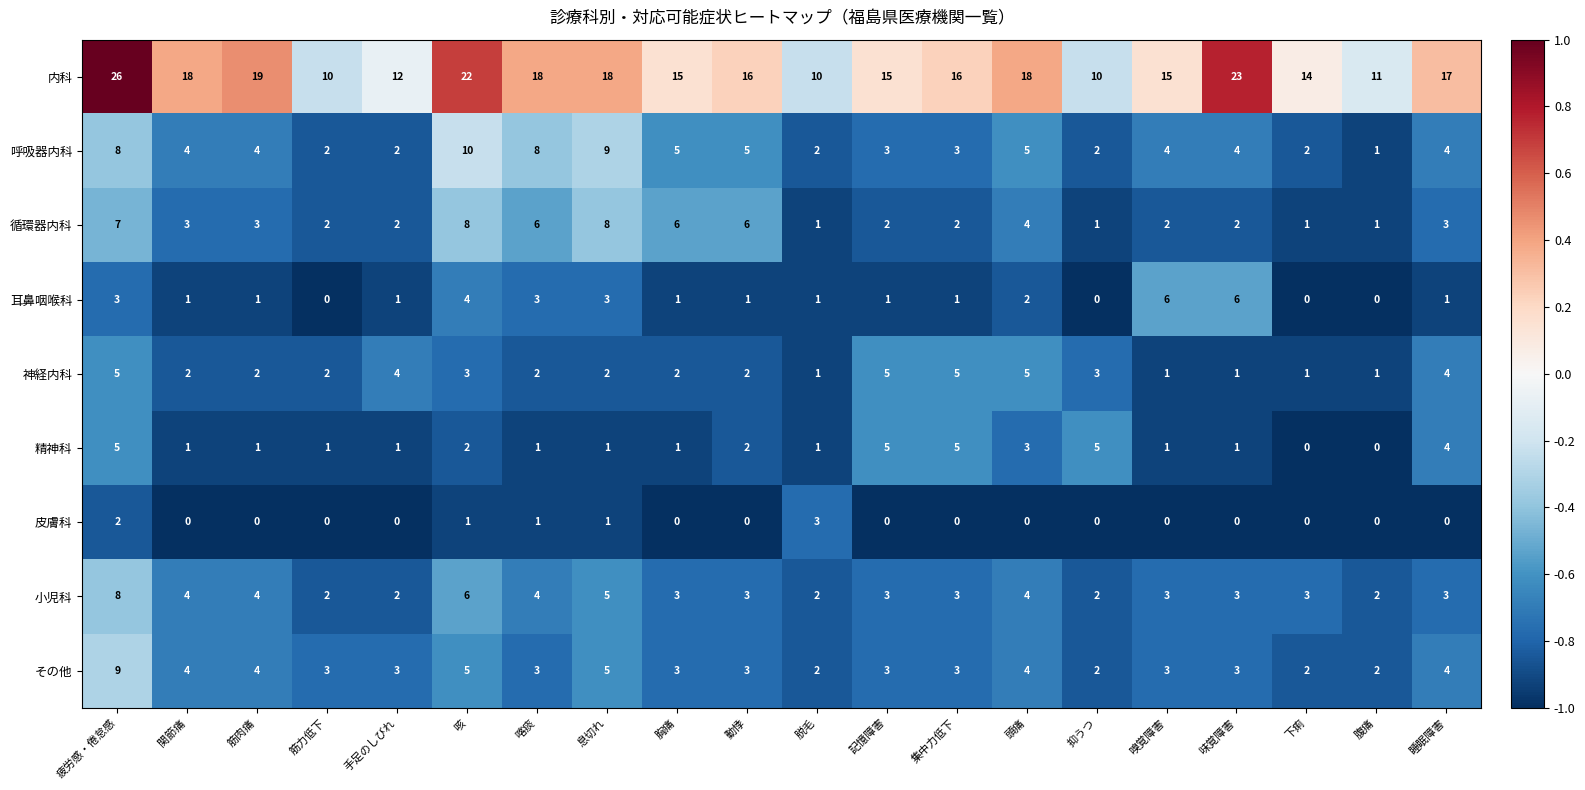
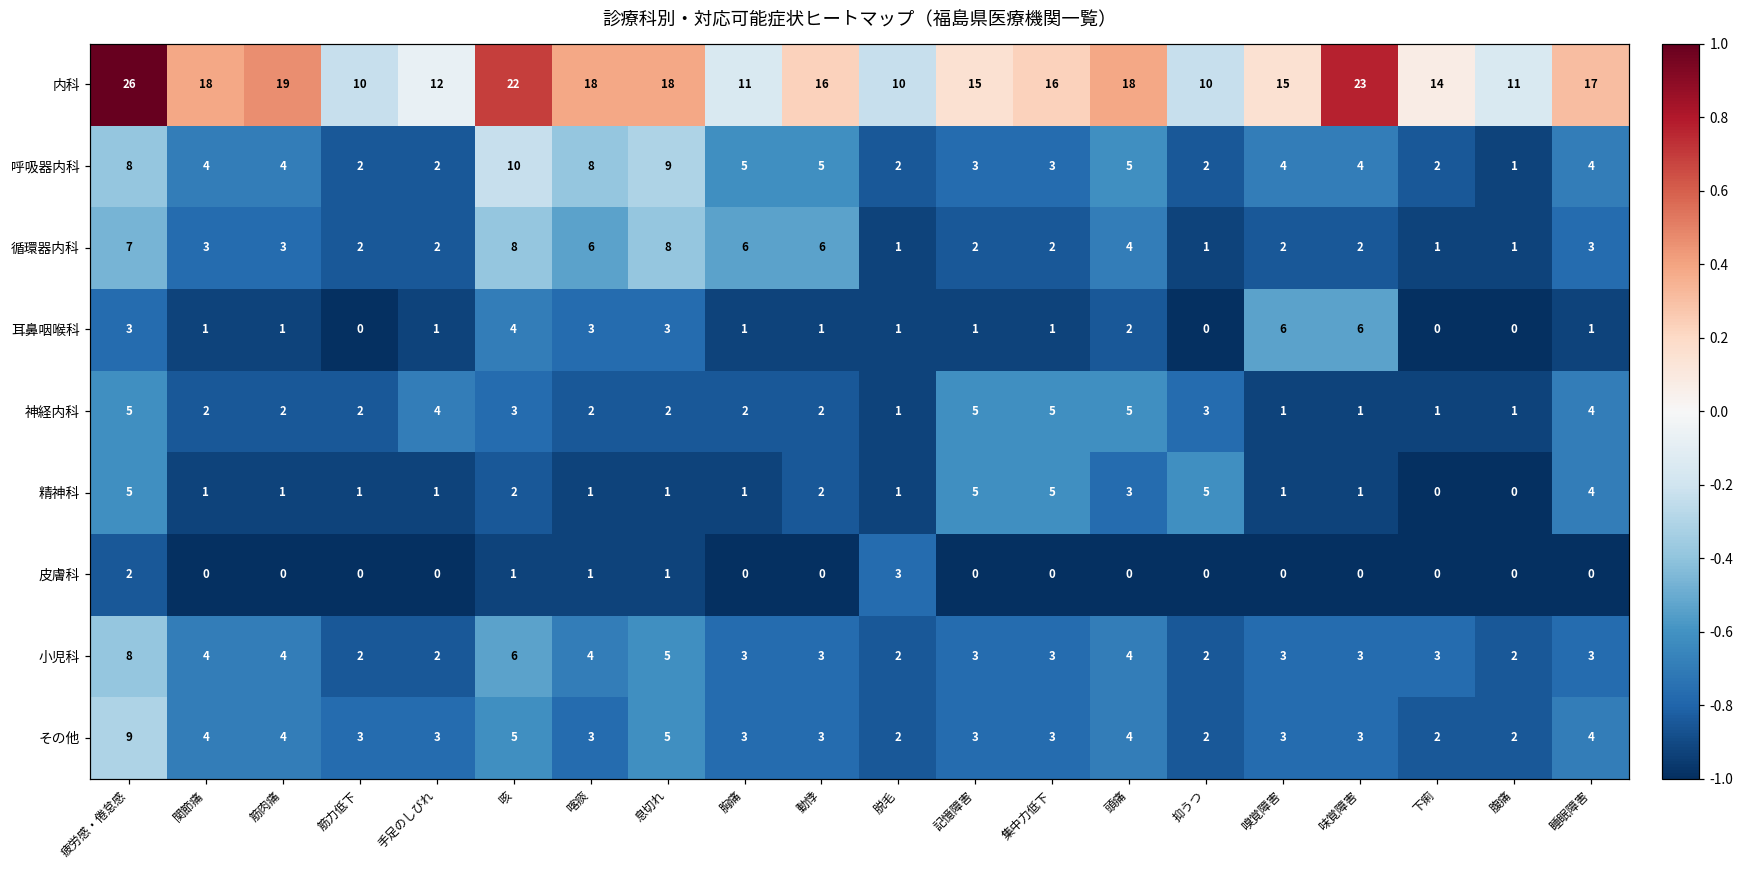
  {
    "内科": {
      "疲労感・倦怠感": 26,
      "関節痛": 18,
      "筋肉痛": 19,
      "筋力低下": 10,
      "手足のしびれ": 12,
      "咳": 22,
      "喀痰": 18,
      "息切れ": 18,
-     "胸痛": 15,
+     "胸痛": 11,
      "動悸": 16,
      "脱毛": 10,
      "記憶障害": 15,
      "集中力低下": 16,
      "頭痛": 18,
      "抑うつ": 10,
      "嗅覚障害": 15,
      "味覚障害": 23,
      "下痢": 14,
      "腹痛": 11,
      "睡眠障害": 17
    },
    "呼吸器内科": {
      "疲労感・倦怠感": 8,
      "関節痛": 4,
      "筋肉痛": 4,
      "筋力低下": 2,
      "手足のしびれ": 2,
      "咳": 10,
      "喀痰": 8,
      "息切れ": 9,
      "胸痛": 5,
      "動悸": 5,
      "脱毛": 2,
      "記憶障害": 3,
      "集中力低下": 3,
      "頭痛": 5,
      "抑うつ": 2,
      "嗅覚障害": 4,
      "味覚障害": 4,
      "下痢": 2,
      "腹痛": 1,
      "睡眠障害": 4
    },
    "循環器内科": {
      "疲労感・倦怠感": 7,
      "関節痛": 3,
      "筋肉痛": 3,
      "筋力低下": 2,
      "手足のしびれ": 2,
      "咳": 8,
      "喀痰": 6,
      "息切れ": 8,
      "胸痛": 6,
      "動悸": 6,
      "脱毛": 1,
      "記憶障害": 2,
      "集中力低下": 2,
      "頭痛": 4,
      "抑うつ": 1,
      "嗅覚障害": 2,
      "味覚障害": 2,
      "下痢": 1,
      "腹痛": 1,
      "睡眠障害": 3
    },
    "耳鼻咽喉科": {
      "疲労感・倦怠感": 3,
      "関節痛": 1,
      "筋肉痛": 1,
      "筋力低下": 0,
      "手足のしびれ": 1,
      "咳": 4,
      "喀痰": 3,
      "息切れ": 3,
      "胸痛": 1,
      "動悸": 1,
      "脱毛": 1,
      "記憶障害": 1,
      "集中力低下": 1,
      "頭痛": 2,
      "抑うつ": 0,
      "嗅覚障害": 6,
      "味覚障害": 6,
      "下痢": 0,
      "腹痛": 0,
      "睡眠障害": 1
    },
    "神経内科": {
      "疲労感・倦怠感": 5,
      "関節痛": 2,
      "筋肉痛": 2,
      "筋力低下": 2,
      "手足のしびれ": 4,
      "咳": 3,
      "喀痰": 2,
      "息切れ": 2,
      "胸痛": 2,
      "動悸": 2,
      "脱毛": 1,
      "記憶障害": 5,
      "集中力低下": 5,
      "頭痛": 5,
      "抑うつ": 3,
      "嗅覚障害": 1,
      "味覚障害": 1,
      "下痢": 1,
      "腹痛": 1,
      "睡眠障害": 4
    },
    "精神科": {
      "疲労感・倦怠感": 5,
      "関節痛": 1,
      "筋肉痛": 1,
      "筋力低下": 1,
      "手足のしびれ": 1,
      "咳": 2,
      "喀痰": 1,
      "息切れ": 1,
      "胸痛": 1,
      "動悸": 2,
      "脱毛": 1,
      "記憶障害": 5,
      "集中力低下": 5,
      "頭痛": 3,
      "抑うつ": 5,
      "嗅覚障害": 1,
      "味覚障害": 1,
      "下痢": 0,
      "腹痛": 0,
      "睡眠障害": 4
    },
    "皮膚科": {
      "疲労感・倦怠感": 2,
      "関節痛": 0,
      "筋肉痛": 0,
      "筋力低下": 0,
      "手足のしびれ": 0,
      "咳": 1,
      "喀痰": 1,
      "息切れ": 1,
      "胸痛": 0,
      "動悸": 0,
      "脱毛": 3,
      "記憶障害": 0,
      "集中力低下": 0,
      "頭痛": 0,
      "抑うつ": 0,
      "嗅覚障害": 0,
      "味覚障害": 0,
      "下痢": 0,
      "腹痛": 0,
      "睡眠障害": 0
    },
    "小児科": {
      "疲労感・倦怠感": 8,
      "関節痛": 4,
      "筋肉痛": 4,
      "筋力低下": 2,
      "手足のしびれ": 2,
      "咳": 6,
      "喀痰": 4,
      "息切れ": 5,
      "胸痛": 3,
      "動悸": 3,
      "脱毛": 2,
      "記憶障害": 3,
      "集中力低下": 3,
      "頭痛": 4,
      "抑うつ": 2,
      "嗅覚障害": 3,
      "味覚障害": 3,
      "下痢": 3,
      "腹痛": 2,
      "睡眠障害": 3
    },
    "その他": {
      "疲労感・倦怠感": 9,
      "関節痛": 4,
      "筋肉痛": 4,
      "筋力低下": 3,
      "手足のしびれ": 3,
      "咳": 5,
      "喀痰": 3,
      "息切れ": 5,
      "胸痛": 3,
      "動悸": 3,
      "脱毛": 2,
      "記憶障害": 3,
      "集中力低下": 3,
      "頭痛": 4,
      "抑うつ": 2,
      "嗅覚障害": 3,
      "味覚障害": 3,
      "下痢": 2,
      "腹痛": 2,
      "睡眠障害": 4
    }
  }
